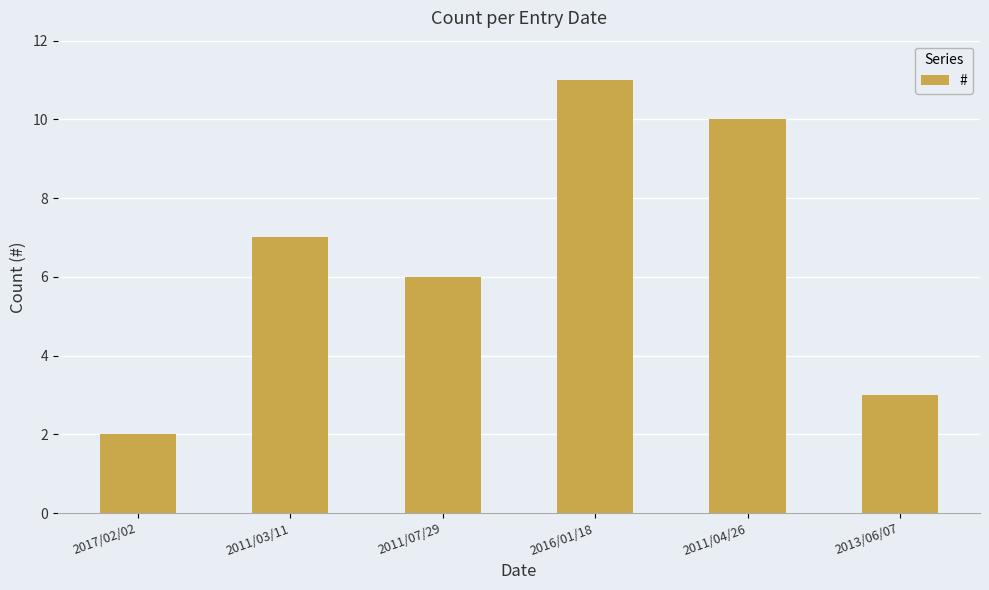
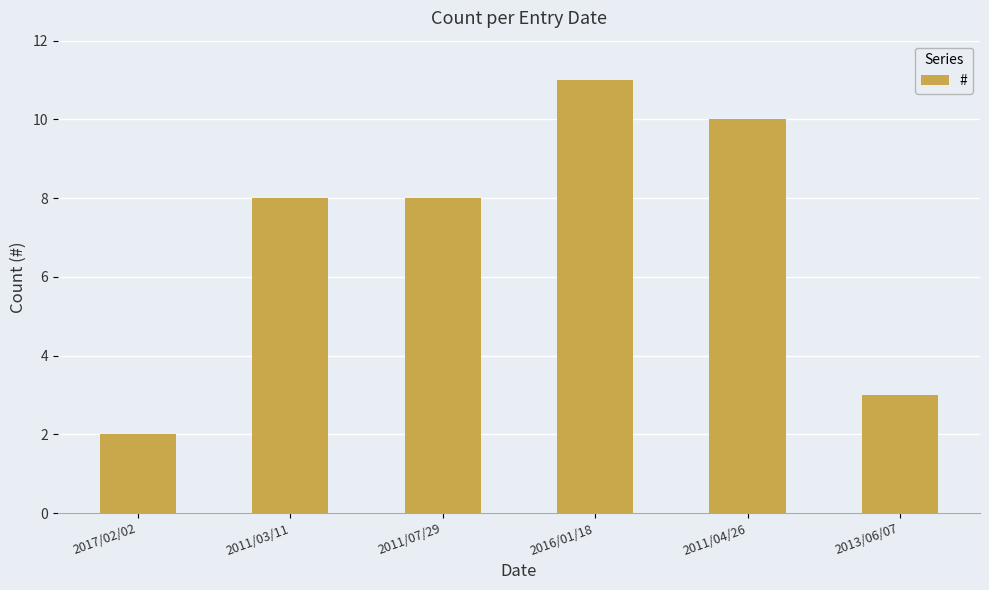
  {
    "2017/02/02": 2,
-   "2011/03/11": 7,
-   "2011/07/29": 6,
+   "2011/03/11": 8,
+   "2011/07/29": 8,
    "2016/01/18": 11,
    "2011/04/26": 10,
    "2013/06/07": 3
  }
